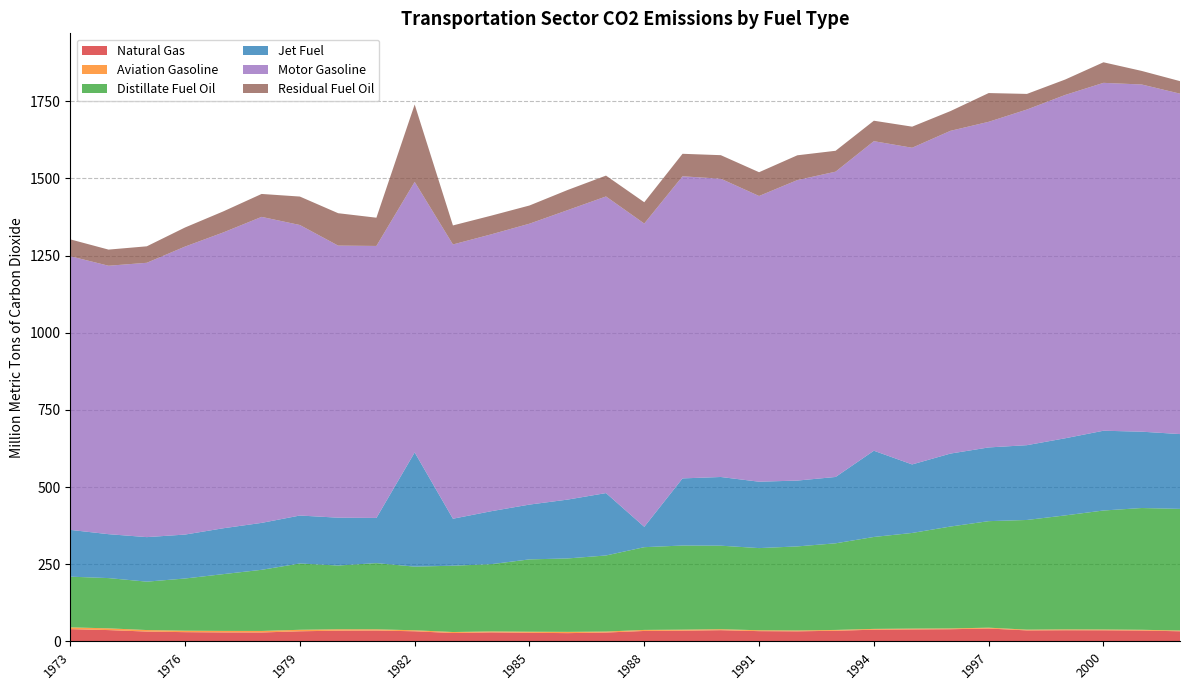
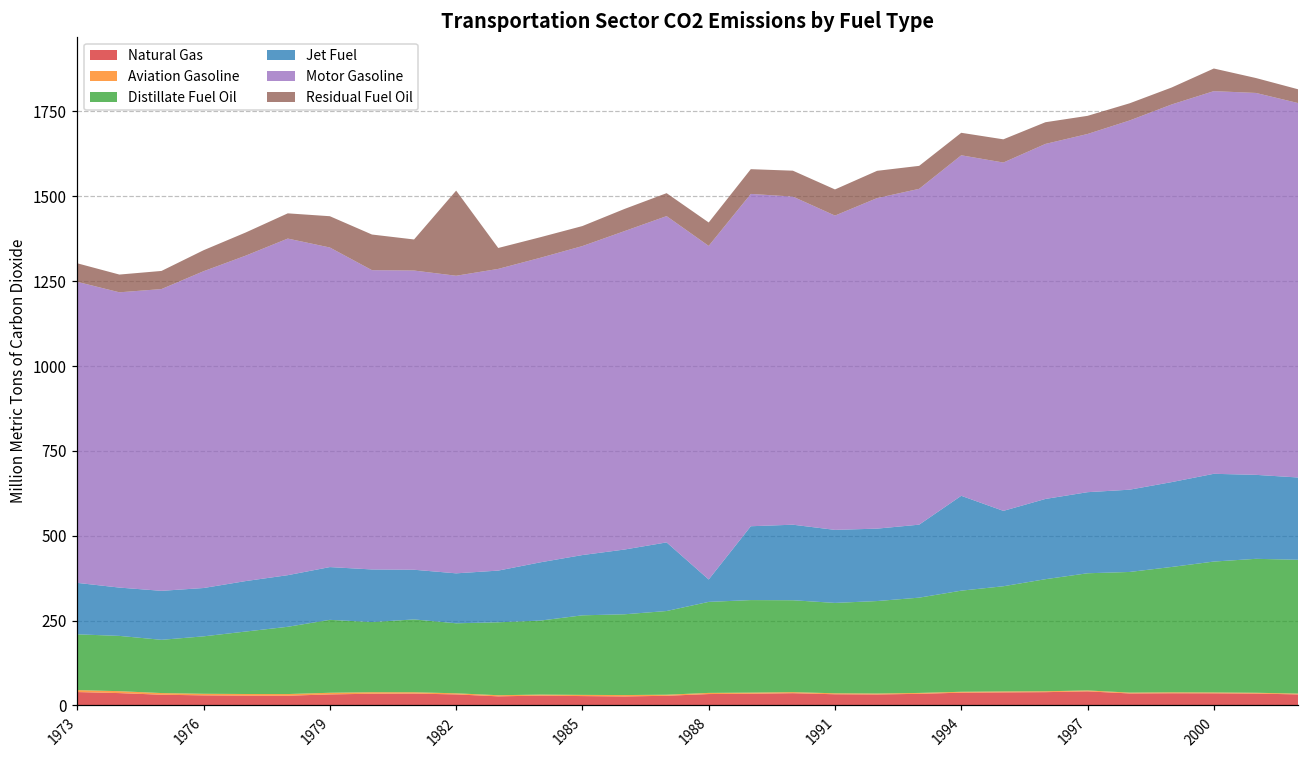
  {
    "Distillate Fuel Oil": {
      "1973": 160,
      "1976": 170,
      "1979": 210,
      "1982": 210,
      "1985": 230,
      "1988": 270,
      "1991": 270,
      "1994": 300,
      "1997": 350,
      "2000": 390
    },
    "Jet Fuel": {
      "1973": 150,
      "1976": 140,
      "1979": 160,
-     "1982": 370,
+     "1982": 150,
      "1985": 180,
      "1988": 70,
      "1991": 220,
      "1994": 280,
      "1997": 240,
      "2000": 260
    },
    "Motor Gasoline": {
      "1973": 890,
      "1976": 930,
      "1979": 940,
      "1982": 880,
      "1985": 910,
      "1988": 980,
      "1991": 930,
      "1994": 1000,
      "1997": 1060,
      "2000": 1130
    },
    "Residual Fuel Oil": {
      "1973": 50,
      "1976": 60,
      "1979": 90,
      "1982": 250,
      "1985": 60,
      "1988": 70,
      "1991": 80,
      "1994": 70,
-     "1997": 90,
+     "1997": 50,
      "2000": 70
    }
  }
